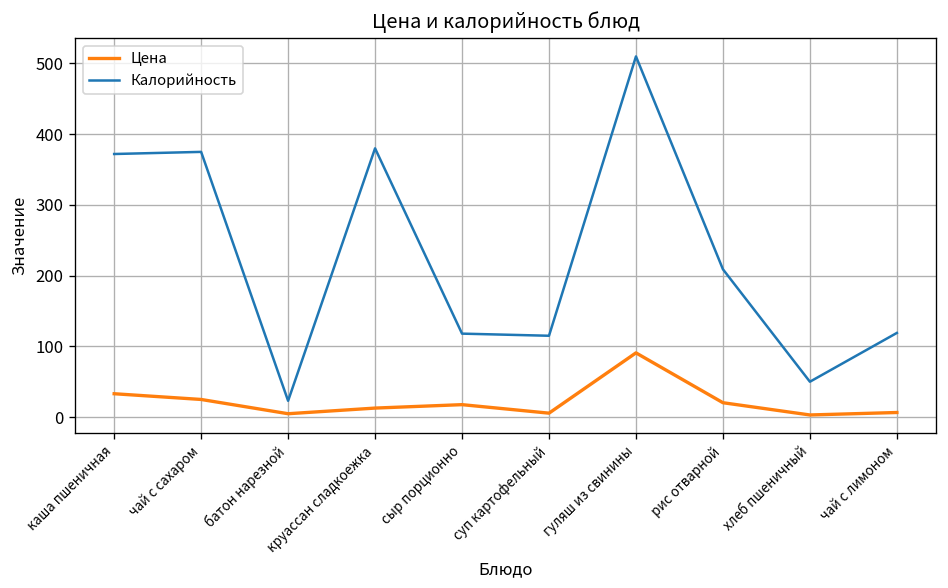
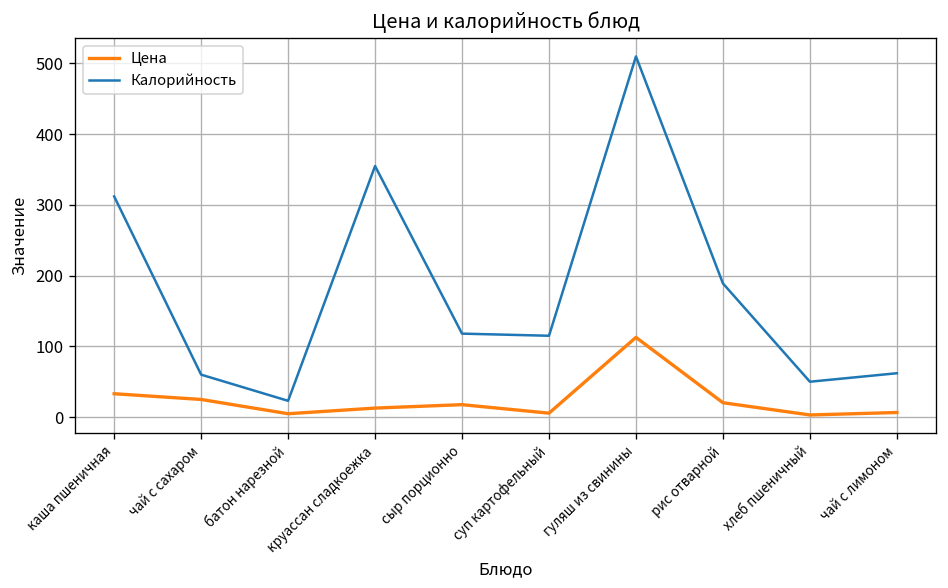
  {
    "Цена": {
      "каша пшеничная": 30,
      "чай с сахаром": 20,
      "батон нарезной": 0,
      "круассан сладкоежка": 10,
      "сыр порционно": 20,
      "суп картофельный": 10,
-     "гуляш из свинины": 90,
+     "гуляш из свинины": 110,
      "рис отварной": 20,
      "хлеб пшеничный": 0,
      "чай с лимоном": 10
    },
    "Калорийность": {
-     "каша пшеничная": 370,
-     "чай с сахаром": 380,
+     "каша пшеничная": 310,
+     "чай с сахаром": 60,
      "батон нарезной": 20,
-     "круассан сладкоежка": 380,
+     "круассан сладкоежка": 360,
      "сыр порционно": 120,
      "суп картофельный": 120,
      "гуляш из свинины": 510,
-     "рис отварной": 210,
+     "рис отварной": 190,
      "хлеб пшеничный": 50,
-     "чай с лимоном": 120
+     "чай с лимоном": 60
    }
  }
